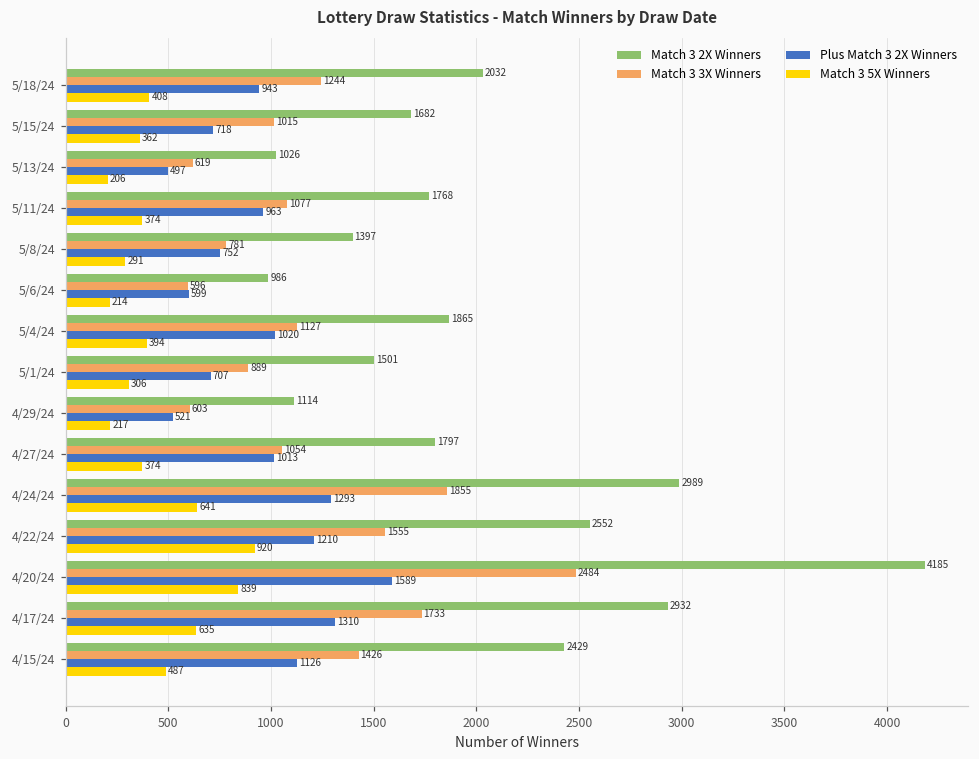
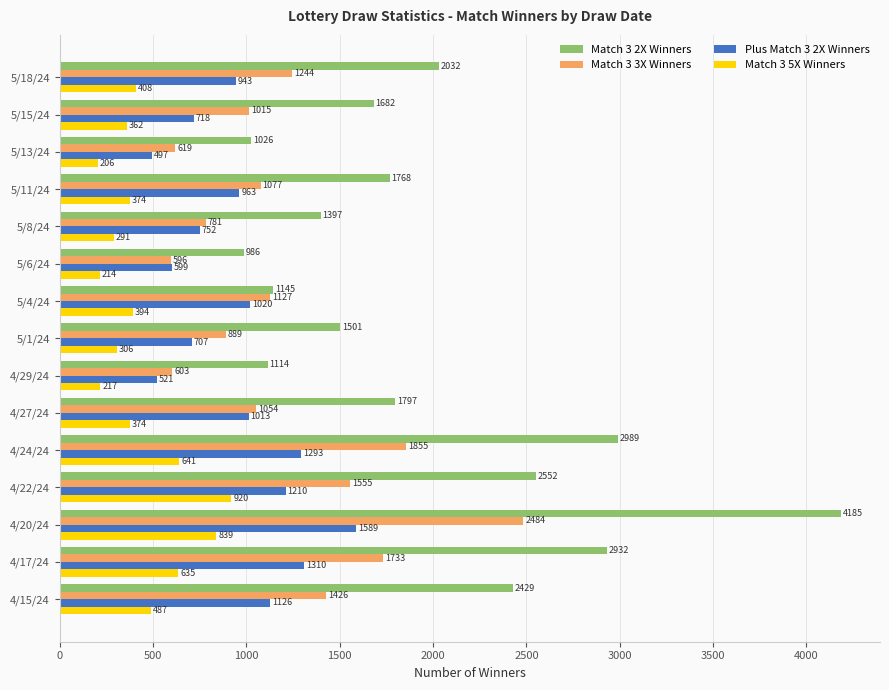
  {
    "Match 3 2X Winners": {
      "5/18/24": 2032,
      "5/15/24": 1682,
      "5/13/24": 1026,
      "5/11/24": 1768,
      "5/8/24": 1397,
      "5/6/24": 986,
-     "5/4/24": 1865,
+     "5/4/24": 1145,
      "5/1/24": 1501,
      "4/29/24": 1114,
      "4/27/24": 1797,
      "4/24/24": 2989,
      "4/22/24": 2552,
      "4/20/24": 4185,
      "4/17/24": 2932,
      "4/15/24": 2429
    },
    "Match 3 3X Winners": {
      "5/18/24": 1244,
      "5/15/24": 1015,
      "5/13/24": 619,
      "5/11/24": 1077,
      "5/8/24": 781,
      "5/4/24": 1127,
      "5/1/24": 889,
      "4/29/24": 603,
      "4/27/24": 1054,
      "4/24/24": 1855,
      "4/22/24": 1555,
      "4/20/24": 2484,
      "4/17/24": 1733,
      "4/15/24": 1426
    },
    "Plus Match 3 2X Winners": {
      "5/18/24": 943,
      "5/15/24": 718,
      "5/13/24": 497,
      "5/11/24": 963,
      "5/8/24": 752,
      "5/4/24": 1020,
      "5/1/24": 707,
      "4/29/24": 521,
      "4/27/24": 1013,
      "4/24/24": 1293,
      "4/22/24": 1210,
      "4/20/24": 1589,
      "4/17/24": 1310,
      "4/15/24": 1126
    },
    "Match 3 5X Winners": {
      "5/18/24": 408,
      "5/15/24": 362,
      "5/13/24": 206,
      "5/11/24": 374,
      "5/8/24": 291,
      "5/6/24": 214,
      "5/4/24": 394,
      "5/1/24": 306,
      "4/29/24": 217,
      "4/27/24": 374,
      "4/24/24": 641,
      "4/22/24": 920,
      "4/20/24": 839,
      "4/17/24": 635,
      "4/15/24": 487
    }
  }
